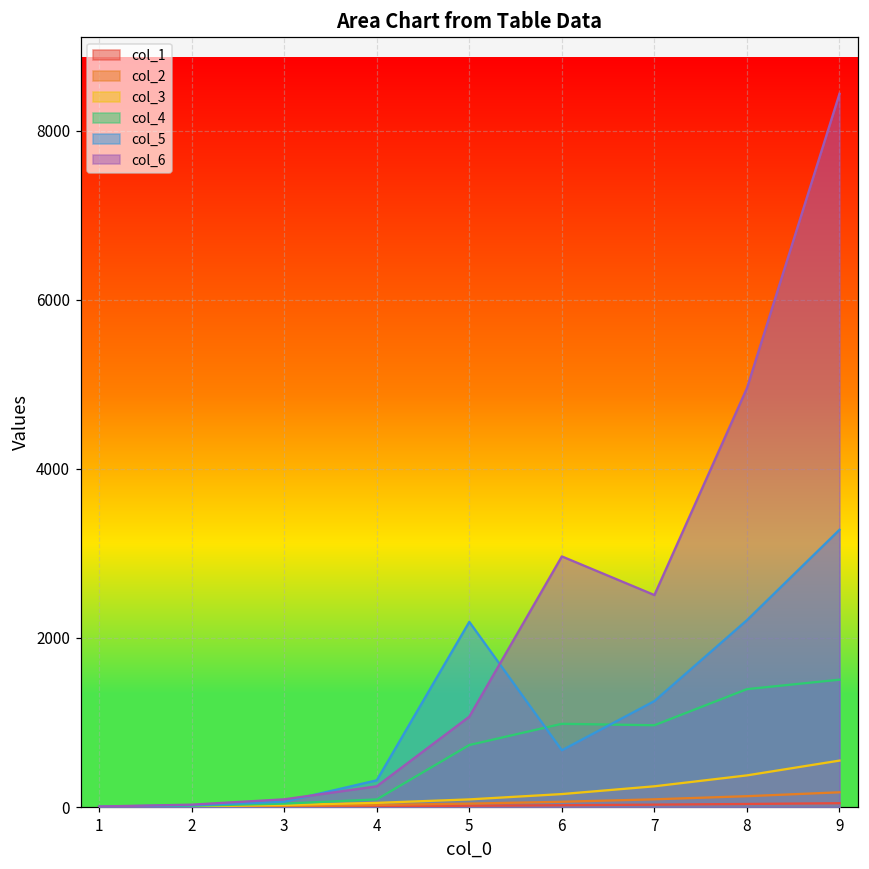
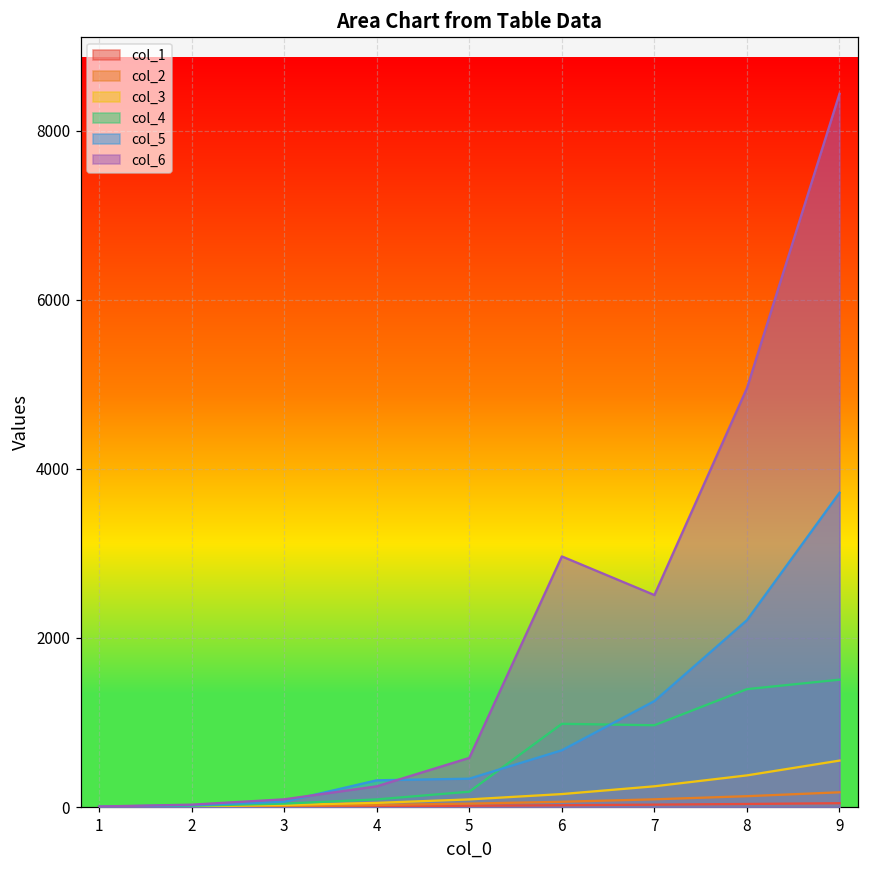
  {
    "col_4": {
      "4": 100,
-     "5": 700,
+     "5": 200,
      "6": 1000,
      "7": 1000,
      "8": 1400,
      "9": 1500
    },
    "col_5": {
      "4": 300,
-     "5": 2200,
+     "5": 300,
      "6": 700,
      "7": 1300,
      "8": 2200,
-     "9": 3300
+     "9": 3700
    },
    "col_6": {
      "4": 200,
-     "5": 1100,
+     "5": 600,
      "6": 3000,
      "7": 2500,
      "8": 5000,
      "9": 8400
    }
  }
